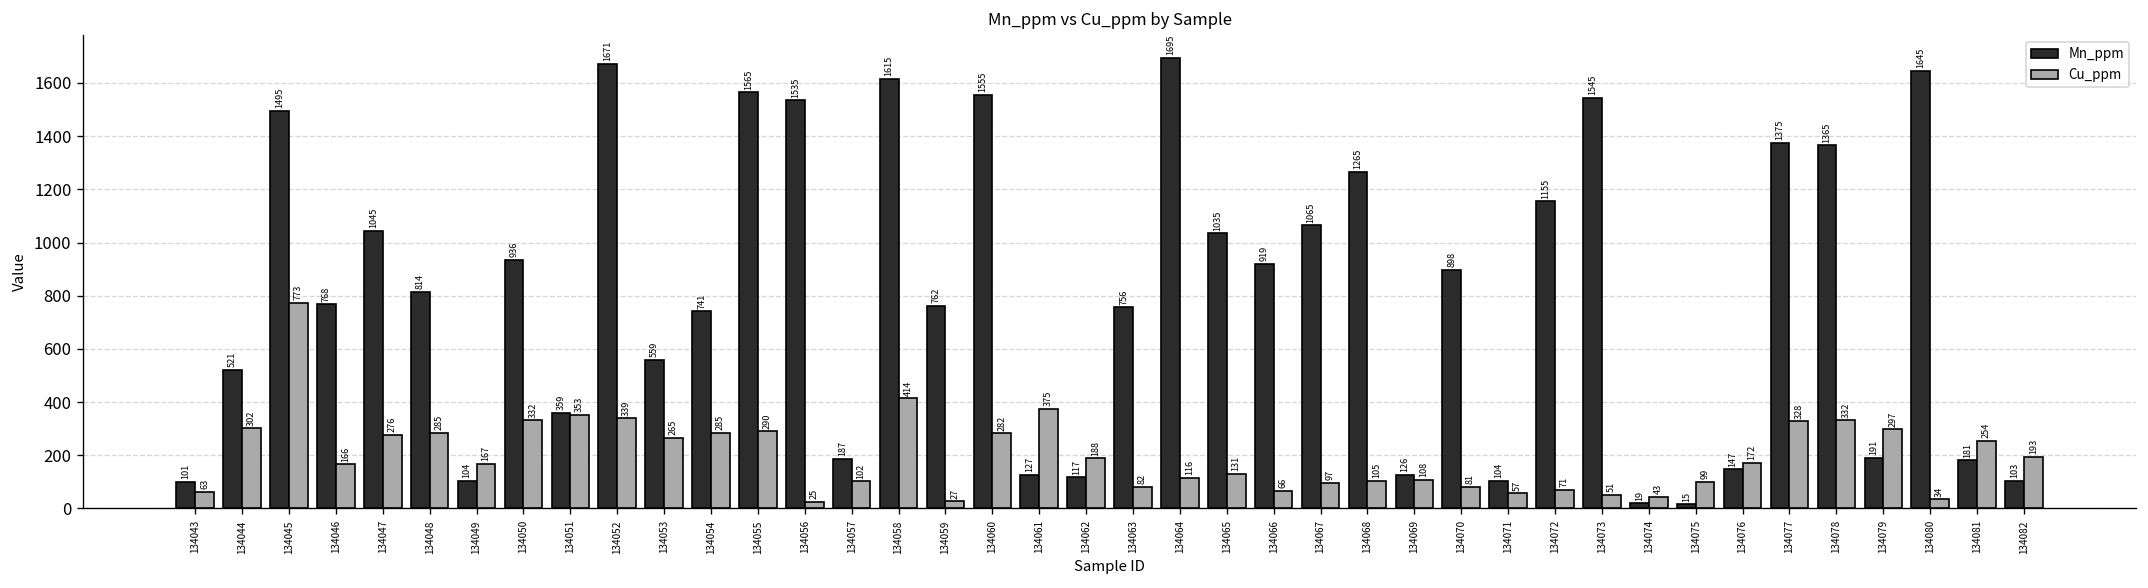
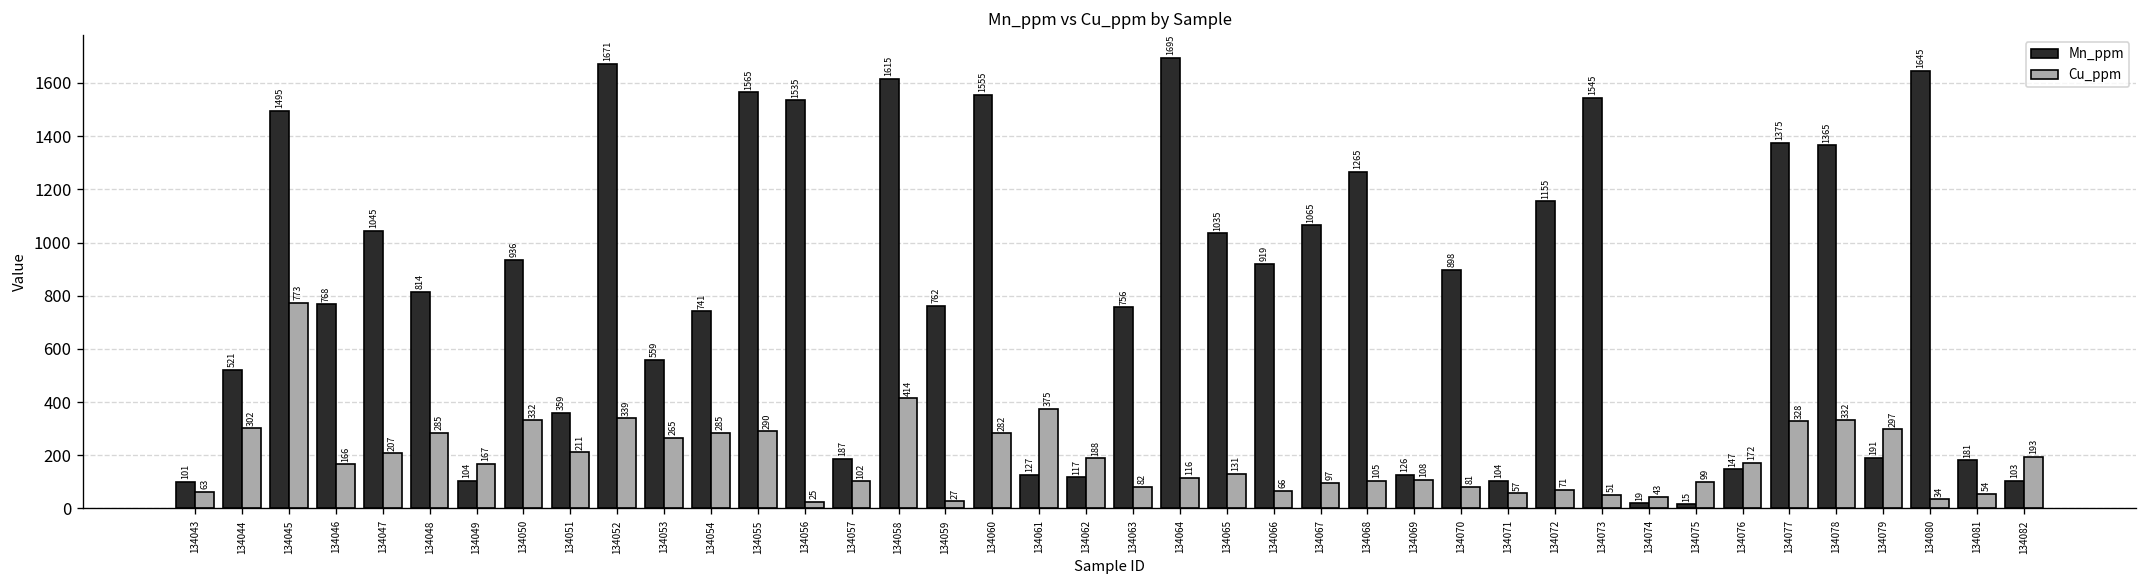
  {
    "Mn_ppm": {
      "134043": 101,
      "134044": 521,
      "134045": 1495,
      "134046": 768,
      "134047": 1045,
      "134048": 814,
      "134049": 104,
      "134050": 936,
      "134051": 359,
      "134052": 1671,
      "134053": 559,
      "134054": 741,
      "134055": 1565,
      "134056": 1535,
      "134057": 187,
      "134058": 1615,
      "134059": 762,
      "134060": 1555,
      "134061": 127,
      "134062": 117,
      "134063": 756,
      "134064": 1695,
      "134065": 1035,
      "134066": 919,
      "134067": 1065,
      "134068": 1265,
      "134069": 126,
      "134070": 898,
      "134071": 104,
      "134072": 1155,
      "134073": 1545,
      "134074": 19,
      "134075": 15,
      "134076": 147,
      "134077": 1375,
      "134078": 1365,
      "134079": 191,
      "134080": 1645,
      "134081": 181,
      "134082": 103
    },
    "Cu_ppm": {
      "134043": 63,
      "134044": 302,
      "134045": 773,
      "134046": 166,
-     "134047": 276,
+     "134047": 207,
      "134048": 285,
      "134049": 167,
      "134050": 332,
-     "134051": 353,
+     "134051": 211,
      "134052": 339,
      "134053": 265,
      "134054": 285,
      "134055": 290,
      "134056": 25,
      "134057": 102,
      "134058": 414,
      "134059": 27,
      "134060": 282,
      "134061": 375,
      "134062": 188,
      "134063": 82,
      "134064": 116,
      "134065": 131,
      "134066": 66,
      "134067": 97,
      "134068": 105,
      "134069": 108,
      "134070": 81,
      "134071": 57,
      "134072": 71,
      "134073": 51,
      "134074": 43,
      "134075": 99,
      "134076": 172,
      "134077": 328,
      "134078": 332,
      "134079": 297,
      "134080": 34,
-     "134081": 254,
+     "134081": 54,
      "134082": 193
    }
  }
